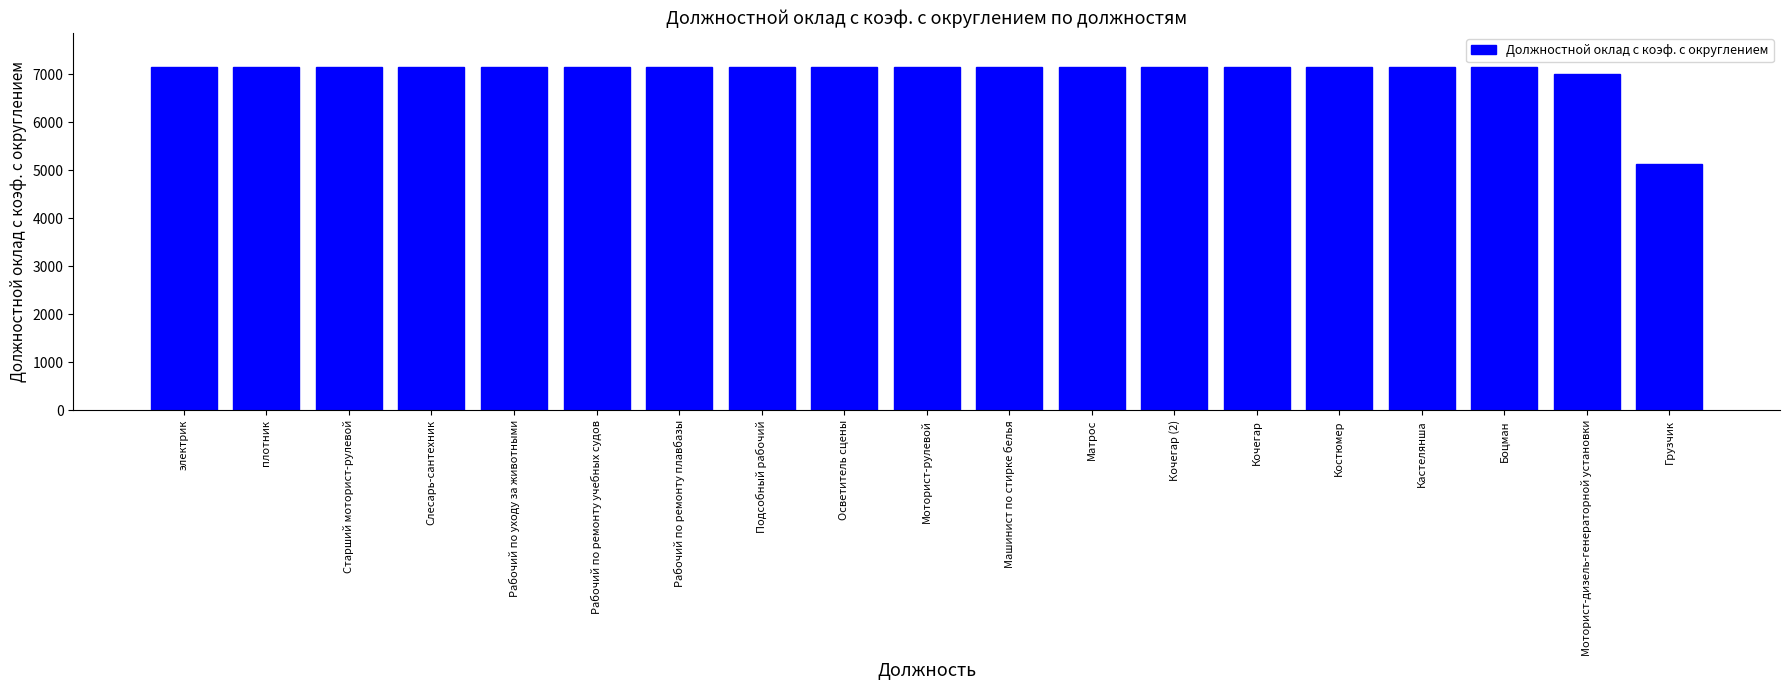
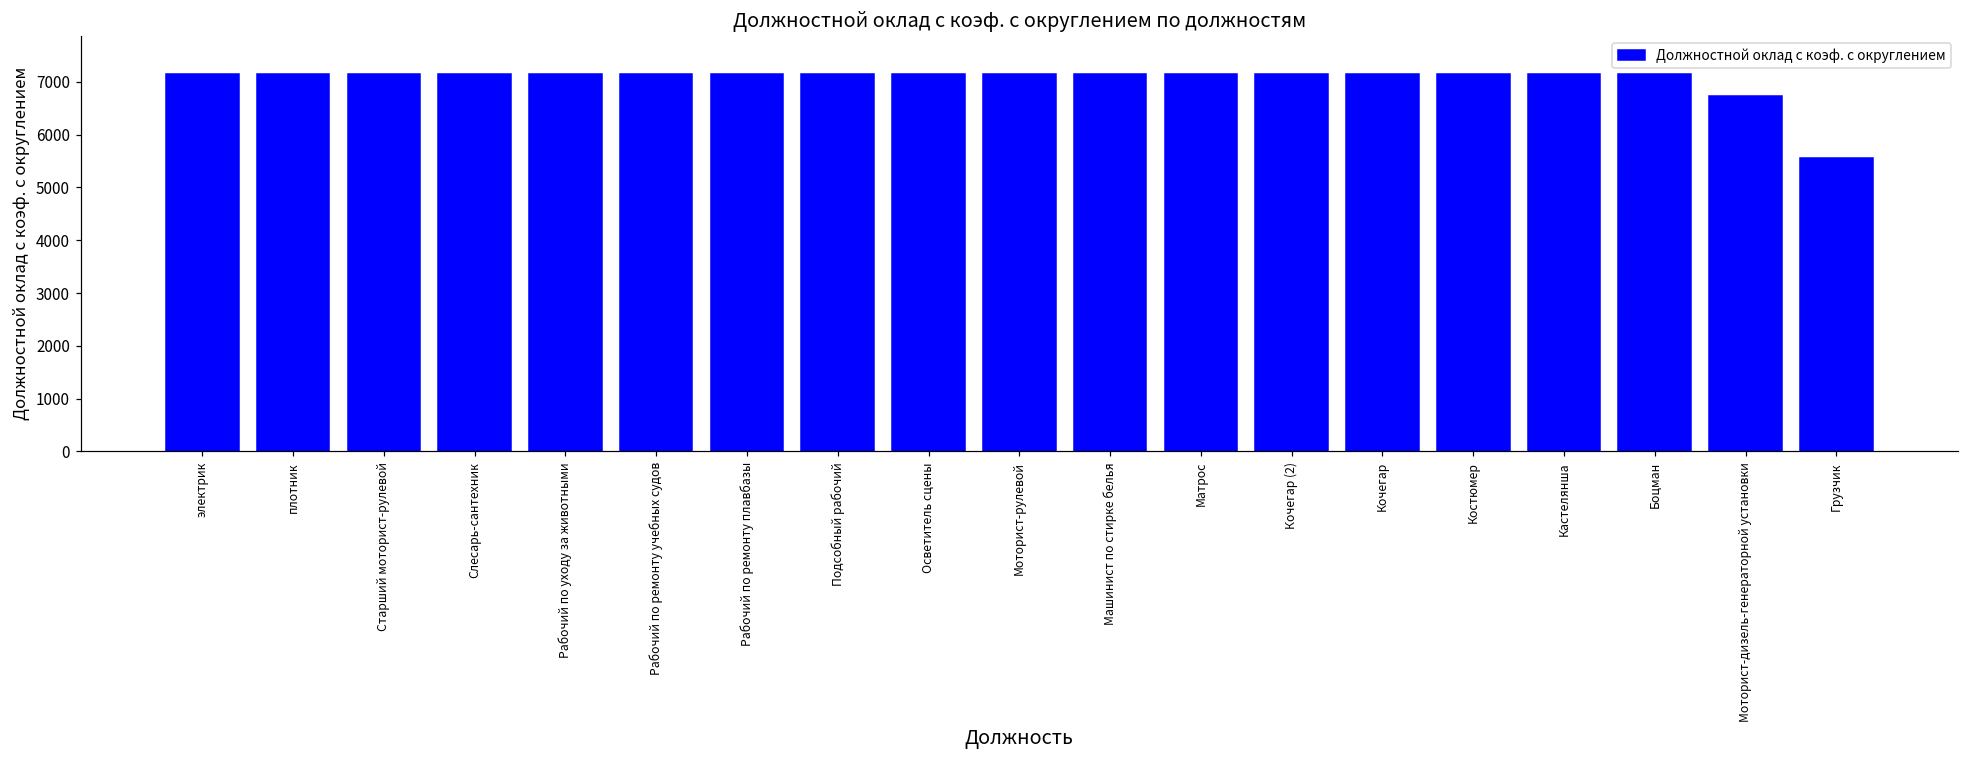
  {
    "электрик": 7200,
    "плотник": 7200,
    "Старший моторист-рулевой": 7200,
    "Слесарь-сантехник": 7200,
    "Рабочий по уходу за животными": 7200,
    "Рабочий по ремонту учебных судов": 7200,
    "Рабочий по ремонту плавбазы": 7200,
    "Подсобный рабочий": 7200,
    "Осветитель сцены": 7200,
    "Моторист-рулевой": 7200,
    "Машинист по стирке белья": 7200,
    "Матрос": 7200,
    "Кочегар (2)": 7200,
    "Кочегар": 7200,
    "Костюмер": 7200,
    "Кастелянша": 7200,
    "Боцман": 7200,
-   "Моторист-дизель-генераторной установки": 7000,
-   "Грузчик": 5100
+   "Моторист-дизель-генераторной установки": 6700,
+   "Грузчик": 5600
  }
